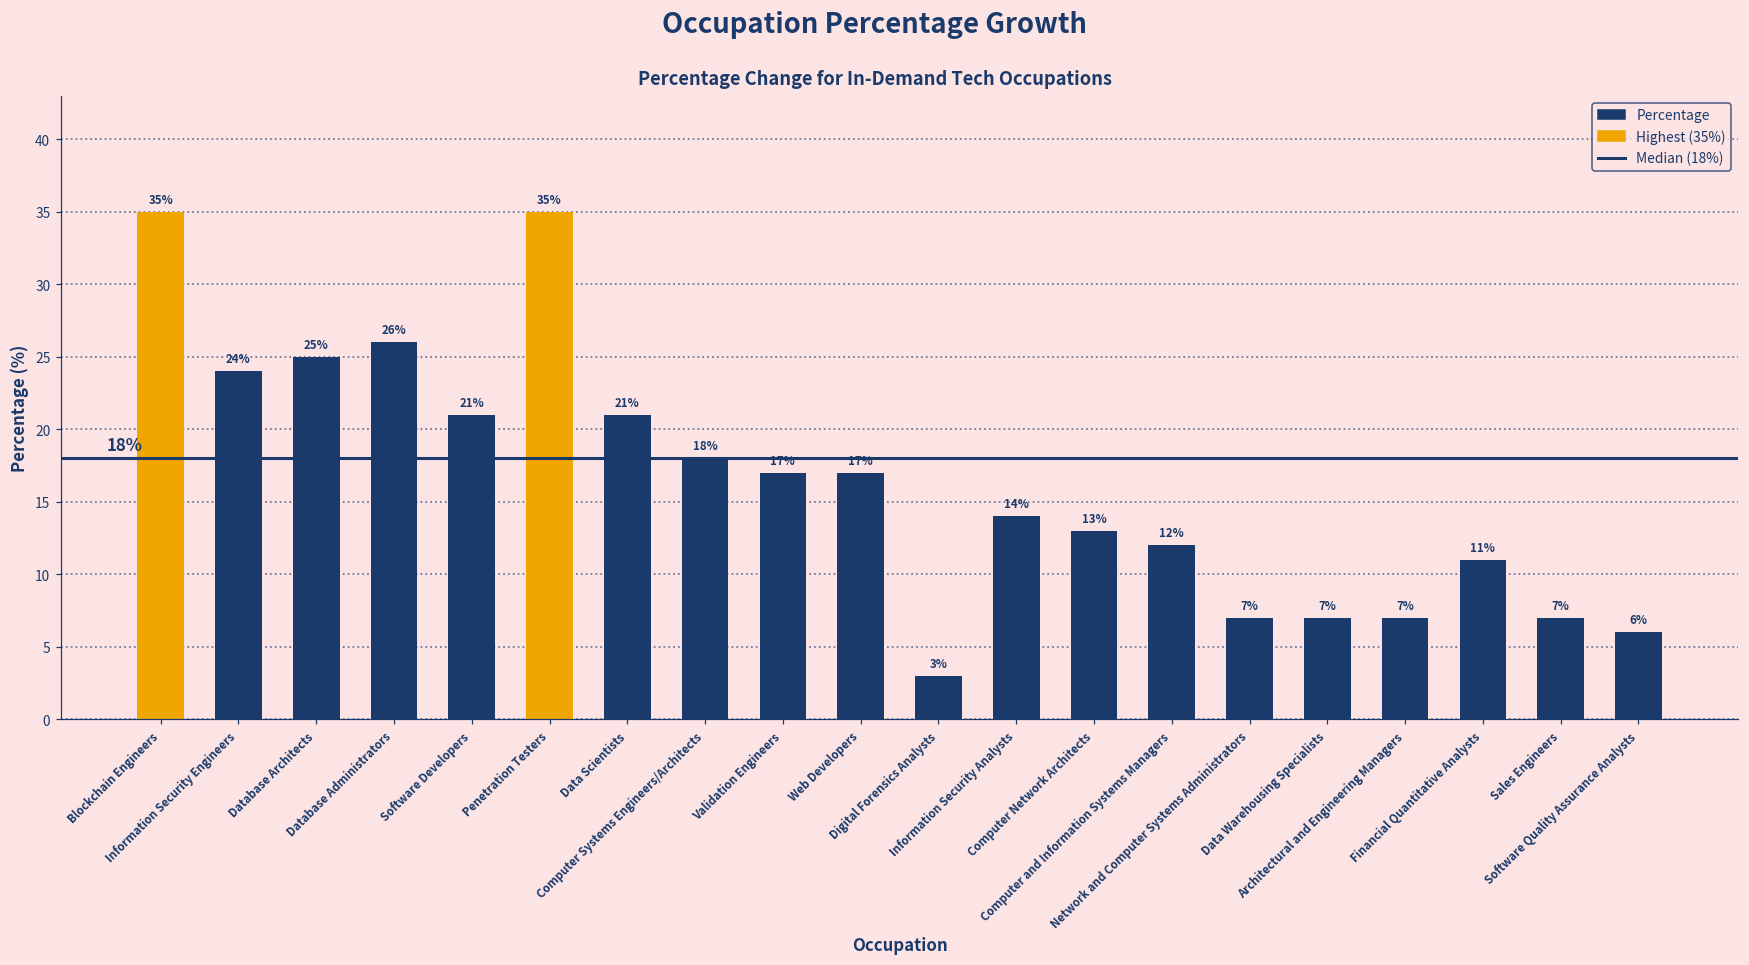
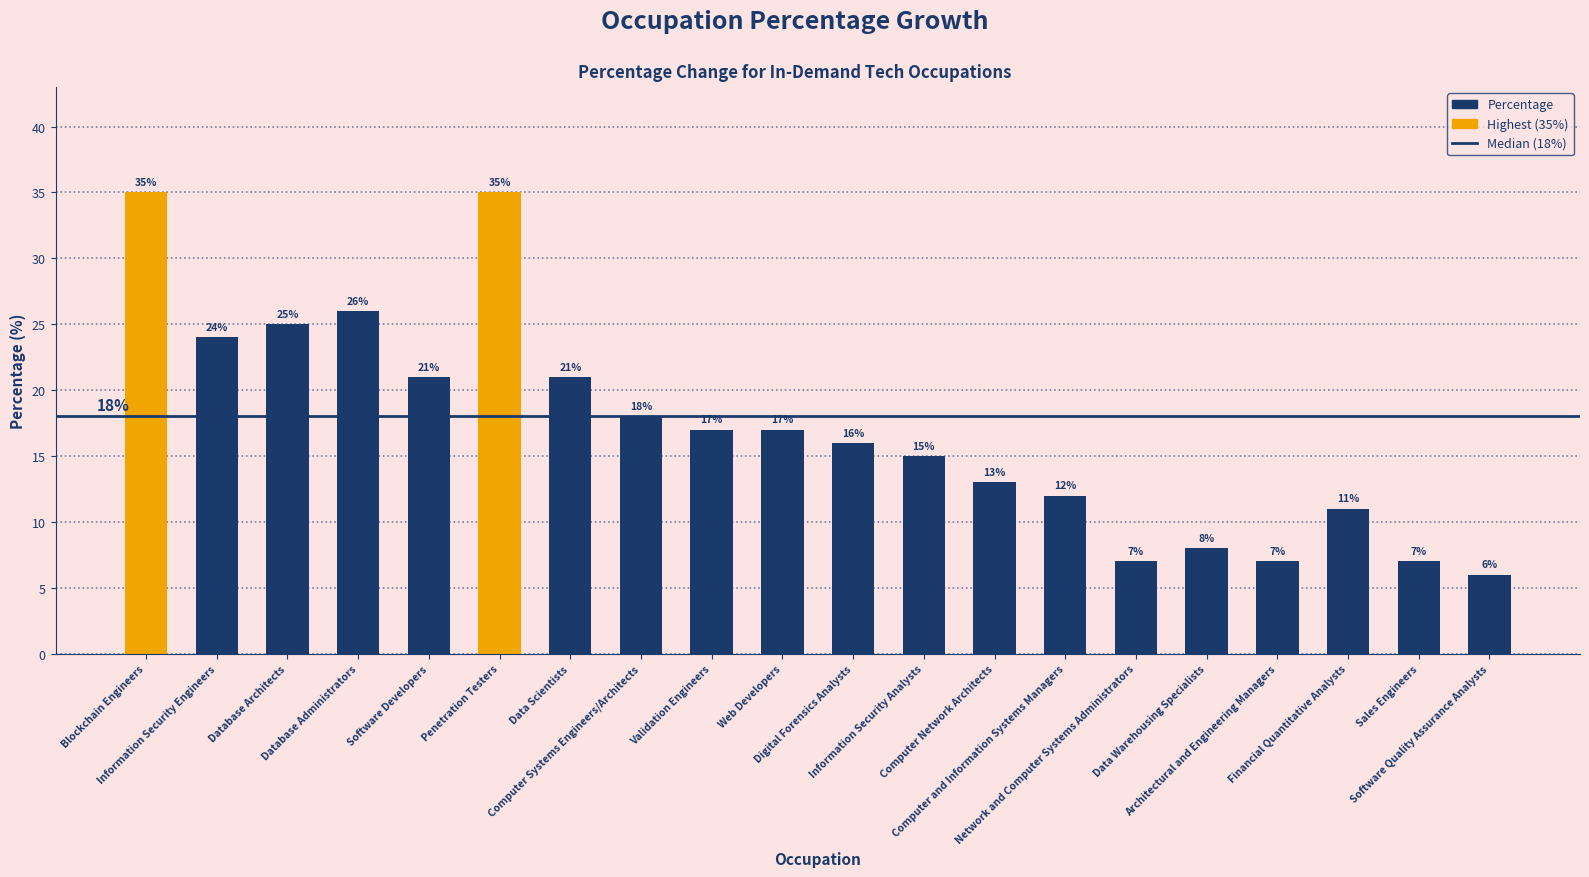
  {
    "Blockchain Engineers": "35%",
    "Information Security Engineers": "24%",
    "Database Architects": "25%",
    "Database Administrators": "26%",
    "Software Developers": "21%",
    "Penetration Testers": "35%",
    "Data Scientists": "21%",
    "Computer Systems Engineers/Architects": "18%",
    "Validation Engineers": "17%",
    "Web Developers": "17%",
-   "Digital Forensics Analysts": "3%",
-   "Information Security Analysts": "14%",
+   "Digital Forensics Analysts": "16%",
+   "Information Security Analysts": "15%",
    "Computer Network Architects": "13%",
    "Computer and Information Systems Managers": "12%",
    "Network and Computer Systems Administrators": "7%",
-   "Data Warehousing Specialists": "7%",
+   "Data Warehousing Specialists": "8%",
    "Architectural and Engineering Managers": "7%",
    "Financial Quantitative Analysts": "11%",
    "Sales Engineers": "7%",
    "Software Quality Assurance Analysts": "6%"
  }
